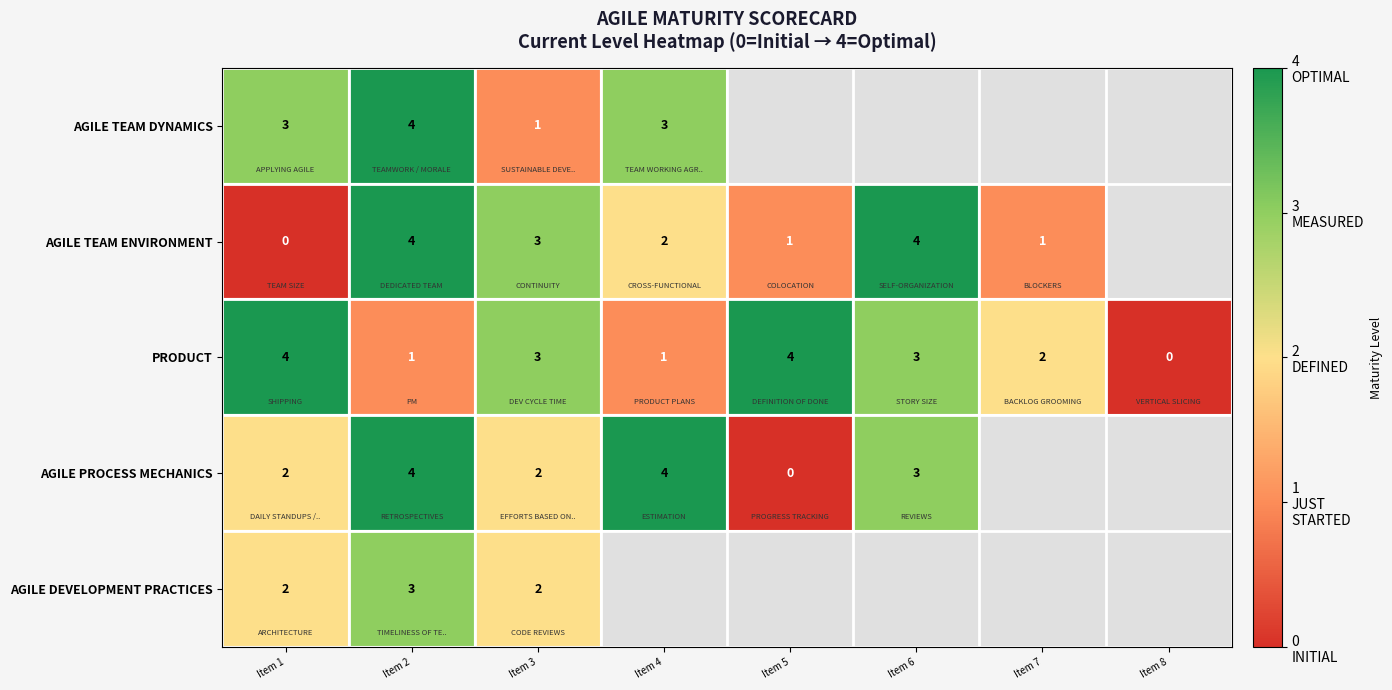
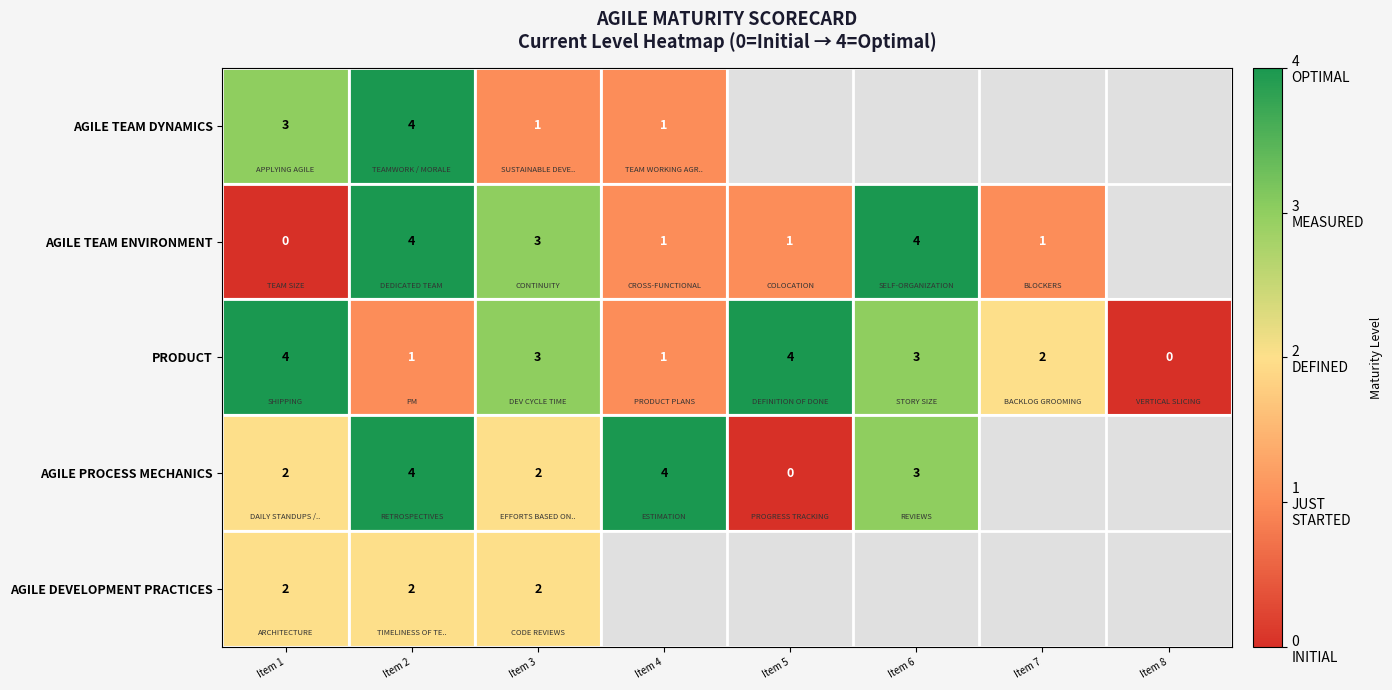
  {
    "AGILE TEAM DYNAMICS": {
-     "Item 4": 3
+     "Item 4": 1
    },
    "AGILE TEAM ENVIRONMENT": {
-     "Item 4": 2
+     "Item 4": 1
    },
    "AGILE DEVELOPMENT PRACTICES": {
-     "Item 2": 3
+     "Item 2": 2
    }
  }
